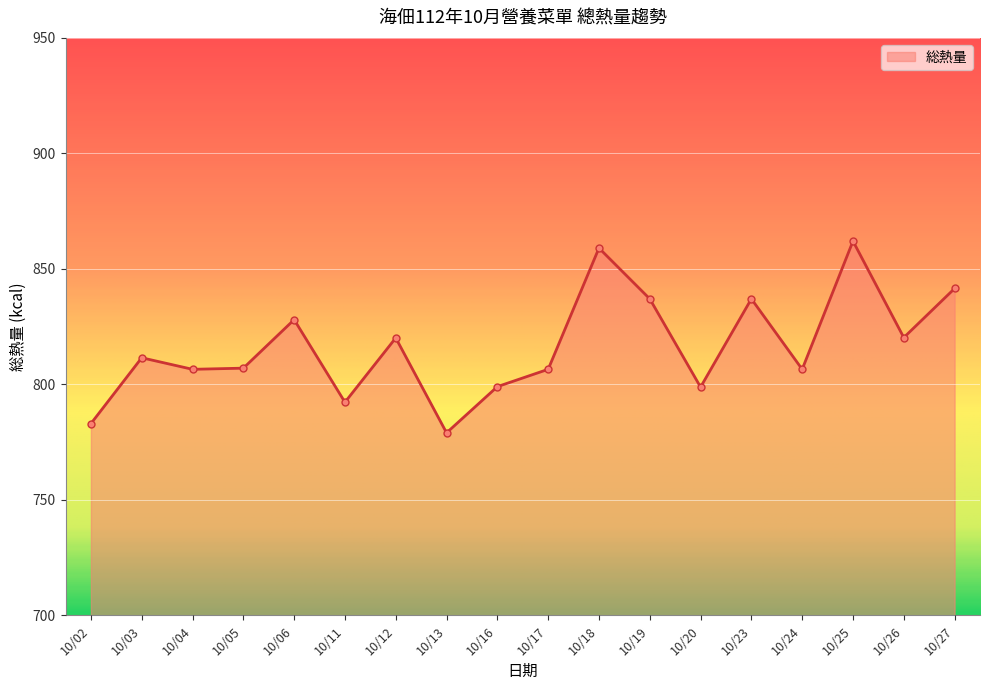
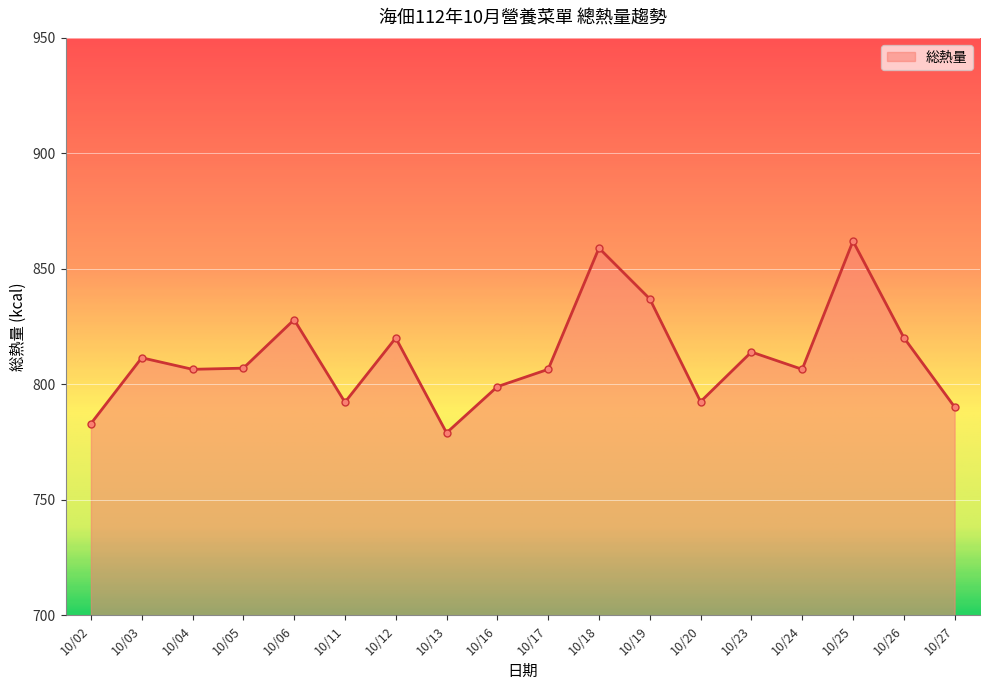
  {
    "10/02": 783,
    "10/03": 812,
    "10/04": 807,
    "10/05": 807,
    "10/06": 828,
    "10/11": 792,
    "10/12": 820,
    "10/13": 779,
    "10/16": 799,
    "10/17": 807,
    "10/18": 859,
    "10/19": 837,
-   "10/20": 799,
-   "10/23": 837,
+   "10/20": 793,
+   "10/23": 814,
    "10/24": 807,
    "10/25": 862,
    "10/26": 820,
-   "10/27": 842
+   "10/27": 790
  }
